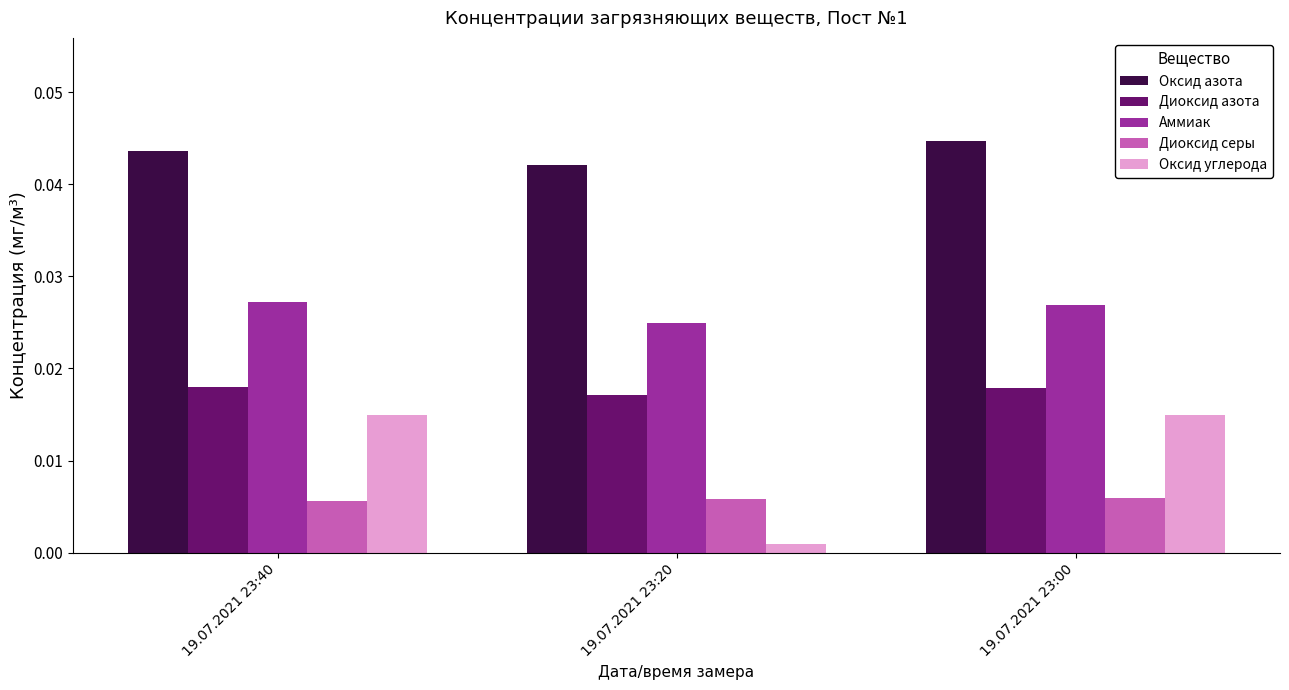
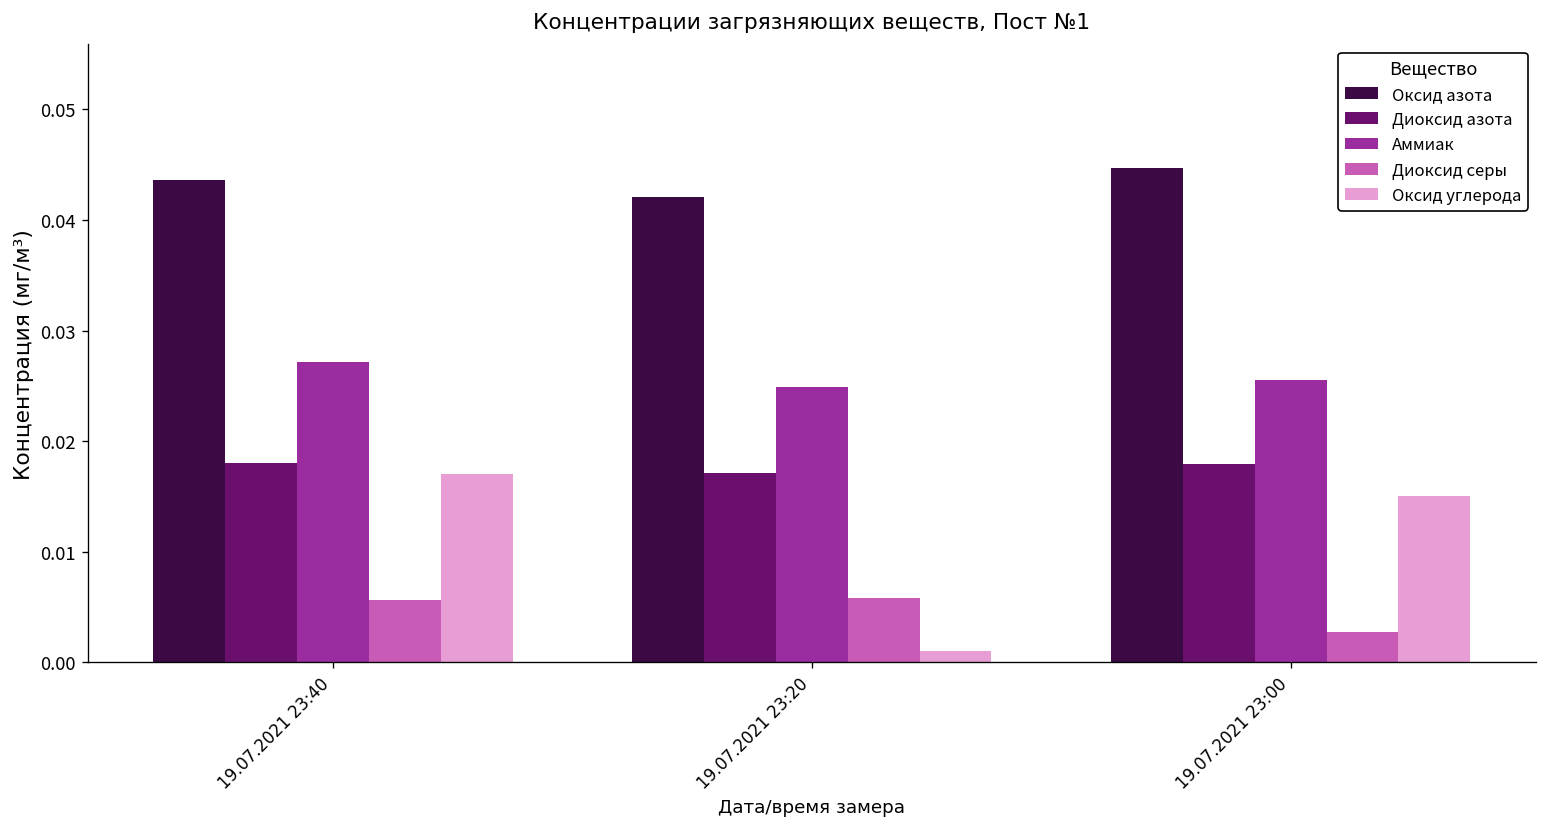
  {
    "Оксид азота": {
      "19.07.2021 23:40": 0.044,
      "19.07.2021 23:20": 0.042,
      "19.07.2021 23:00": 0.045
    },
    "Диоксид азота": {
      "19.07.2021 23:40": 0.018,
      "19.07.2021 23:20": 0.017,
      "19.07.2021 23:00": 0.018
    },
    "Аммиак": {
      "19.07.2021 23:40": 0.027,
      "19.07.2021 23:20": 0.025,
-     "19.07.2021 23:00": 0.027
+     "19.07.2021 23:00": 0.026
    },
    "Диоксид серы": {
      "19.07.2021 23:40": 0.006,
      "19.07.2021 23:20": 0.006,
-     "19.07.2021 23:00": 0.006
+     "19.07.2021 23:00": 0.003
    },
    "Оксид углерода": {
-     "19.07.2021 23:40": 0.015,
+     "19.07.2021 23:40": 0.017,
      "19.07.2021 23:20": 0.001,
      "19.07.2021 23:00": 0.015
    }
  }
